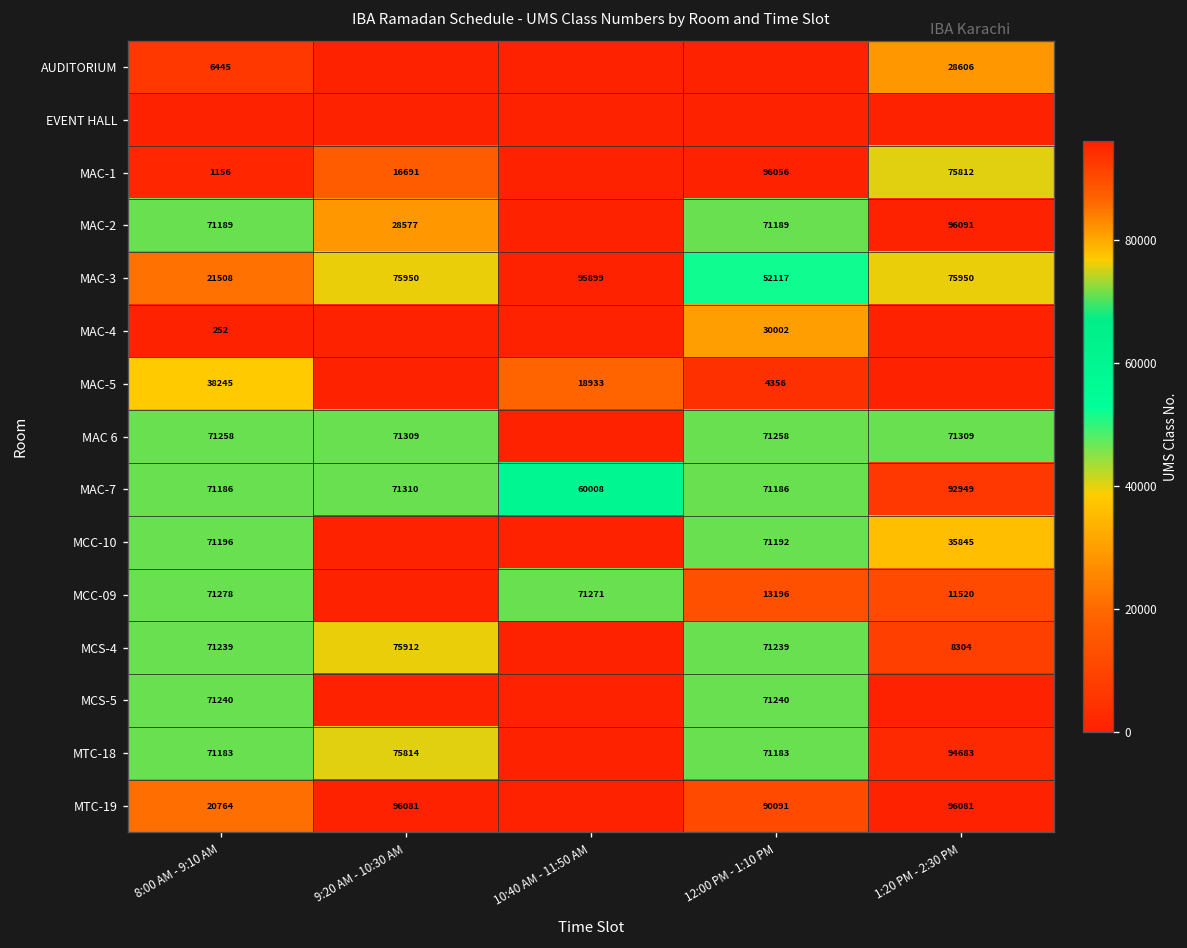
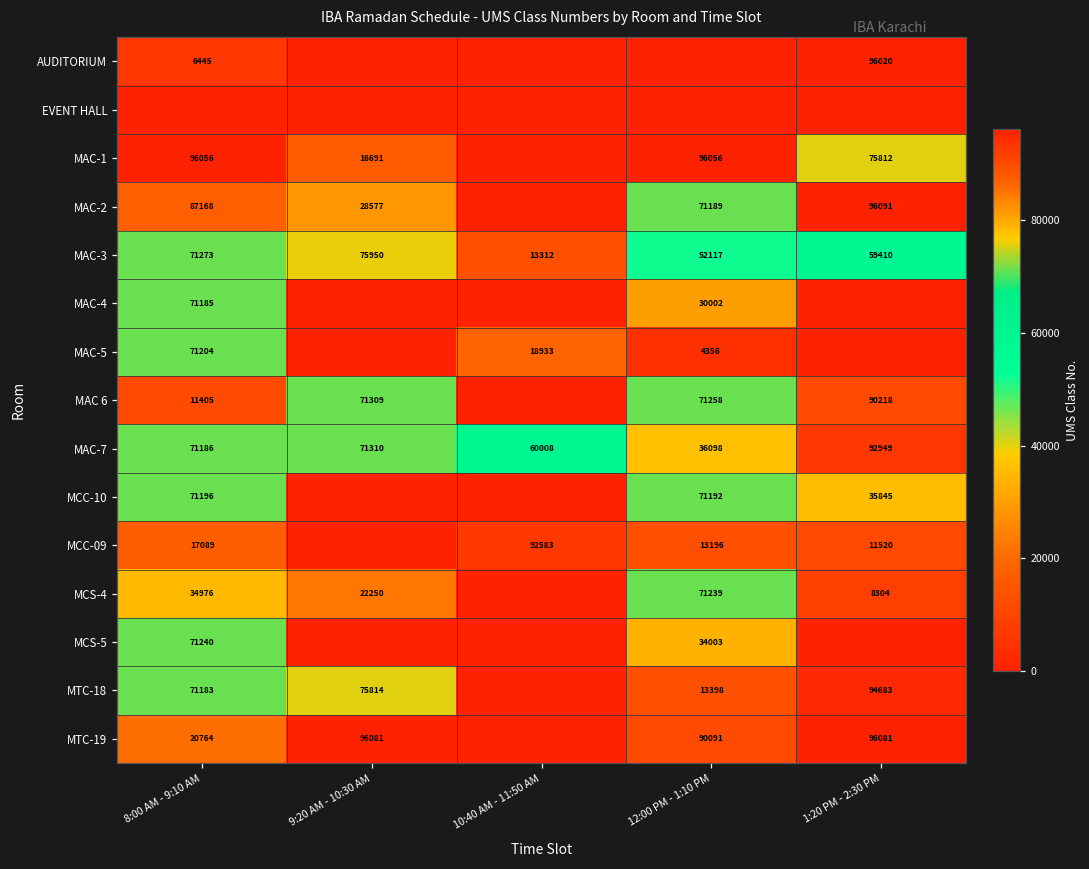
  {
    "AUDITORIUM": {
      "8:00 AM - 9:10 AM": 6445,
-     "1:20 PM - 2:30 PM": 28606
+     "1:20 PM - 2:30 PM": 96020
    },
    "MAC-1": {
-     "8:00 AM - 9:10 AM": 1156,
+     "8:00 AM - 9:10 AM": 96056,
      "9:20 AM - 10:30 AM": 16691,
      "12:00 PM - 1:10 PM": 96056,
      "1:20 PM - 2:30 PM": 75812
    },
    "MAC-2": {
-     "8:00 AM - 9:10 AM": 71189,
+     "8:00 AM - 9:10 AM": 87168,
      "9:20 AM - 10:30 AM": 28577,
      "12:00 PM - 1:10 PM": 71189,
      "1:20 PM - 2:30 PM": 96091
    },
    "MAC-3": {
-     "8:00 AM - 9:10 AM": 21508,
+     "8:00 AM - 9:10 AM": 71273,
      "9:20 AM - 10:30 AM": 75950,
-     "10:40 AM - 11:50 AM": 95899,
+     "10:40 AM - 11:50 AM": 13312,
      "12:00 PM - 1:10 PM": 52117,
-     "1:20 PM - 2:30 PM": 75950
+     "1:20 PM - 2:30 PM": 59410
    },
    "MAC-4": {
-     "8:00 AM - 9:10 AM": 252,
+     "8:00 AM - 9:10 AM": 71185,
      "12:00 PM - 1:10 PM": 30002
    },
    "MAC-5": {
-     "8:00 AM - 9:10 AM": 38245,
+     "8:00 AM - 9:10 AM": 71204,
      "10:40 AM - 11:50 AM": 18933,
      "12:00 PM - 1:10 PM": 4356
    },
    "MAC 6": {
-     "8:00 AM - 9:10 AM": 71258,
+     "8:00 AM - 9:10 AM": 11405,
      "9:20 AM - 10:30 AM": 71309,
      "12:00 PM - 1:10 PM": 71258,
-     "1:20 PM - 2:30 PM": 71309
+     "1:20 PM - 2:30 PM": 90218
    },
    "MAC-7": {
      "8:00 AM - 9:10 AM": 71186,
      "9:20 AM - 10:30 AM": 71310,
      "10:40 AM - 11:50 AM": 60008,
-     "12:00 PM - 1:10 PM": 71186,
+     "12:00 PM - 1:10 PM": 36098,
      "1:20 PM - 2:30 PM": 92949
    },
    "MCC-10": {
      "8:00 AM - 9:10 AM": 71196,
      "12:00 PM - 1:10 PM": 71192,
      "1:20 PM - 2:30 PM": 35845
    },
    "MCC-09": {
-     "8:00 AM - 9:10 AM": 71278,
-     "10:40 AM - 11:50 AM": 71271,
+     "8:00 AM - 9:10 AM": 17089,
+     "10:40 AM - 11:50 AM": 92583,
      "12:00 PM - 1:10 PM": 13196,
      "1:20 PM - 2:30 PM": 11520
    },
    "MCS-4": {
-     "8:00 AM - 9:10 AM": 71239,
-     "9:20 AM - 10:30 AM": 75912,
+     "8:00 AM - 9:10 AM": 34976,
+     "9:20 AM - 10:30 AM": 22250,
      "12:00 PM - 1:10 PM": 71239,
      "1:20 PM - 2:30 PM": 8304
    },
    "MCS-5": {
      "8:00 AM - 9:10 AM": 71240,
-     "12:00 PM - 1:10 PM": 71240
+     "12:00 PM - 1:10 PM": 34003
    },
    "MTC-18": {
      "8:00 AM - 9:10 AM": 71183,
      "9:20 AM - 10:30 AM": 75814,
-     "12:00 PM - 1:10 PM": 71183,
+     "12:00 PM - 1:10 PM": 13398,
      "1:20 PM - 2:30 PM": 94683
    },
    "MTC-19": {
      "8:00 AM - 9:10 AM": 20764,
      "9:20 AM - 10:30 AM": 96081,
      "12:00 PM - 1:10 PM": 90091,
      "1:20 PM - 2:30 PM": 96081
    }
  }
